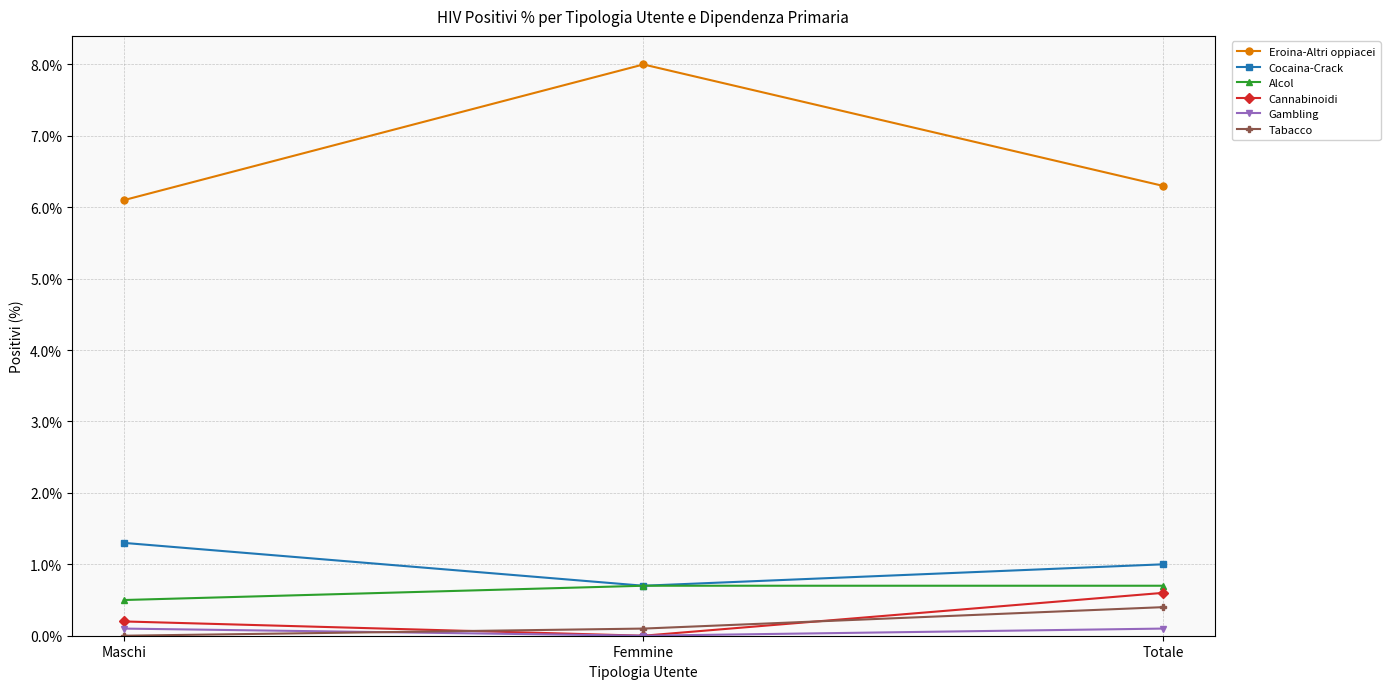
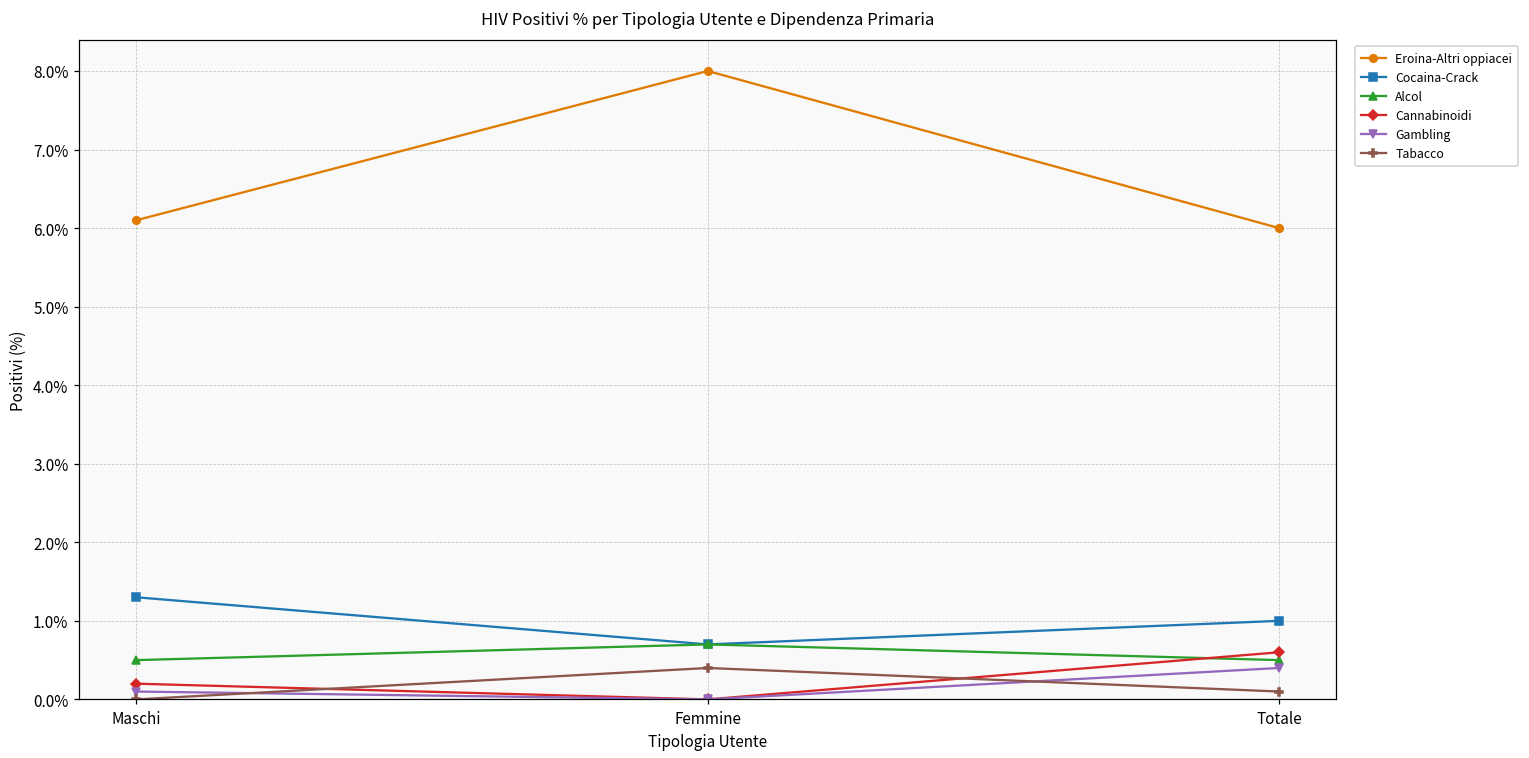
  {
    "Eroina-Altri oppiacei": {
      "Maschi": "6.1%",
      "Femmine": "8.0%",
-     "Totale": "6.3%"
+     "Totale": "6.0%"
    },
    "Cocaina-Crack": {
      "Maschi": "1.3%",
      "Totale": "1.0%"
    },
    "Alcol": {
      "Maschi": "0.5%",
-     "Totale": "0.7%"
+     "Totale": "0.5%"
    },
    "Cannabinoidi": {
      "Maschi": "0.2%",
      "Totale": "0.6%"
    },
    "Gambling": {
      "Maschi": "0.1%",
-     "Totale": "0.1%"
+     "Totale": "0.4%"
    },
    "Tabacco": {
      "Maschi": "0.0%",
-     "Femmine": "0.1%",
-     "Totale": "0.4%"
+     "Femmine": "0.4%",
+     "Totale": "0.1%"
    }
  }
